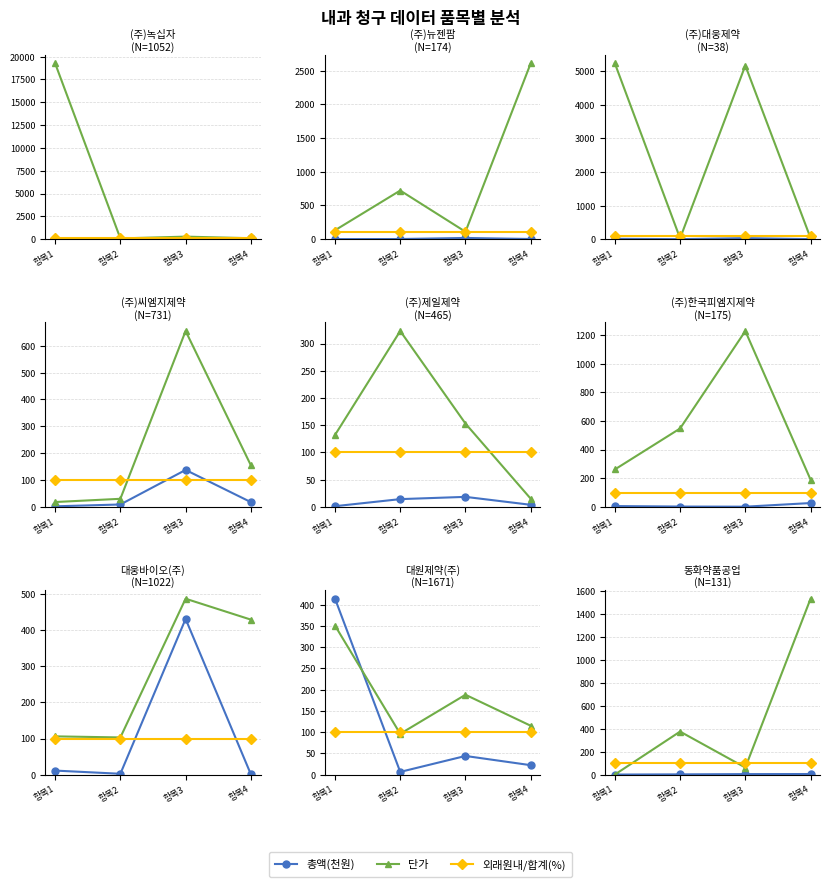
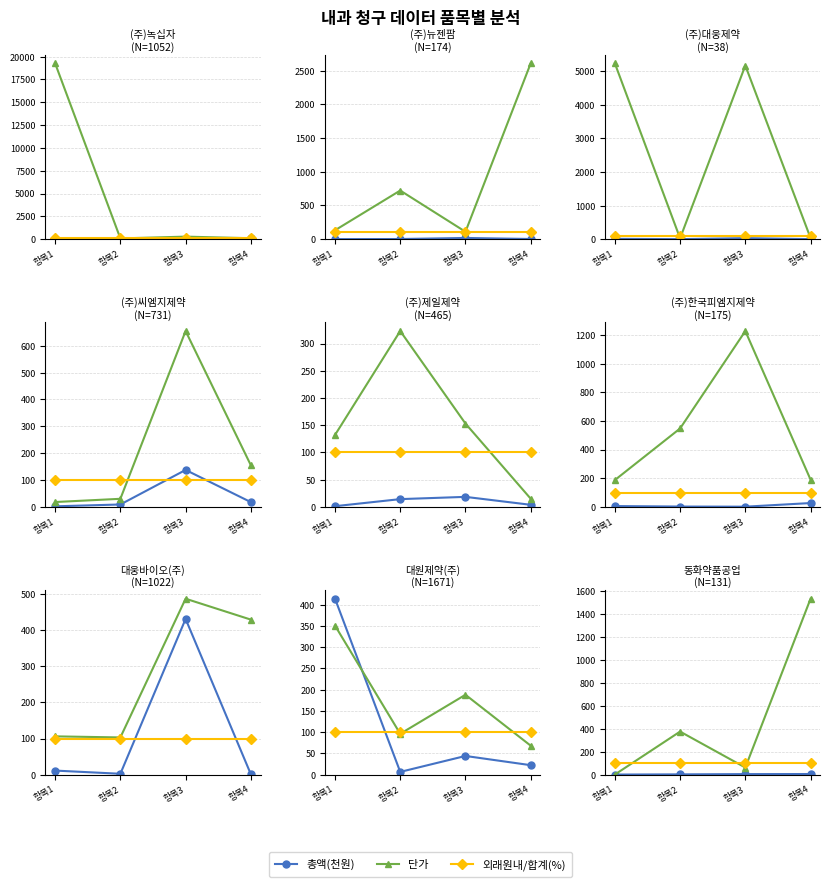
  {
    "(주)녹십자 (N=1052)": {
      "단가": {
        "항목1": 19000
      }
    },
    "(주)뉴젠팜 (N=174)": {
      "총액(천원)": {
        "항목1": 0,
        "항목2": 0,
        "항목3": 0,
        "항목4": 0
      },
      "단가": {
        "항목2": 700,
        "항목4": 2600
      },
      "외래원내/합계(%)": {
        "항목2": 100,
        "항목4": 100
      }
    },
    "(주)대웅제약 (N=38)": {
      "총액(천원)": {
        "항목1": 0
      },
      "단가": {
        "항목1": 5200,
        "항목3": 5200
      },
      "외래원내/합계(%)": {
        "항목1": 100
      }
    },
    "(주)씨엠지제약 (N=731)": {
      "총액(천원)": {
        "항목1": 0,
        "항목2": 10,
        "항목3": 140,
        "항목4": 20
      },
      "단가": {
        "항목1": 20,
        "항목2": 30,
        "항목3": 660,
        "항목4": 160
      },
      "외래원내/합계(%)": {
        "항목1": 100,
        "항목2": 100,
        "항목3": 100,
        "항목4": 100
      }
    },
    "(주)제일제약 (N=465)": {
      "총액(천원)": {
        "항목1": 0,
        "항목2": 10,
        "항목3": 20,
        "항목4": 0
      },
      "단가": {
        "항목1": 130,
        "항목2": 320,
        "항목3": 150,
        "항목4": 20
      },
      "외래원내/합계(%)": {
        "항목1": 100,
        "항목2": 100,
        "항목3": 100,
        "항목4": 100
      }
    },
    "(주)한국피엠지제약 (N=175)": {
      "총액(천원)": {
        "항목1": 10,
        "항목2": 0,
        "항목3": 0,
        "항목4": 30
      },
      "단가": {
-       "항목1": 260,
+       "항목1": 190,
        "항목2": 550,
        "항목3": 1230,
        "항목4": 190
      },
      "외래원내/합계(%)": {
        "항목1": 100,
        "항목2": 100,
        "항목3": 100,
        "항목4": 100
      }
    },
    "대웅바이오(주) (N=1022)": {
      "총액(천원)": {
        "항목1": 10,
        "항목2": 0,
        "항목3": 430,
        "항목4": 0
      },
      "단가": {
        "항목3": 490,
        "항목4": 430
      },
      "외래원내/합계(%)": {
        "항목3": 100,
        "항목4": 100
      }
    },
    "대원제약(주) (N=1671)": {
      "총액(천원)": {
        "항목1": 410,
        "항목2": 10,
        "항목3": 40,
        "항목4": 20
      },
      "단가": {
        "항목1": 350,
        "항목3": 190,
-       "항목4": 120
+       "항목4": 70
      },
      "외래원내/합계(%)": {
        "항목1": 100,
        "항목3": 100,
        "항목4": 100
      }
    },
    "동화약품공업 (N=131)": {
      "총액(천원)": {
        "항목2": 0,
        "항목3": 0,
        "항목4": 0
      },
      "단가": {
        "항목2": 370,
        "항목3": 60,
        "항목4": 1530
      },
      "외래원내/합계(%)": {
        "항목1": 100,
        "항목2": 100,
        "항목3": 100,
        "항목4": 100
      }
    }
  }
